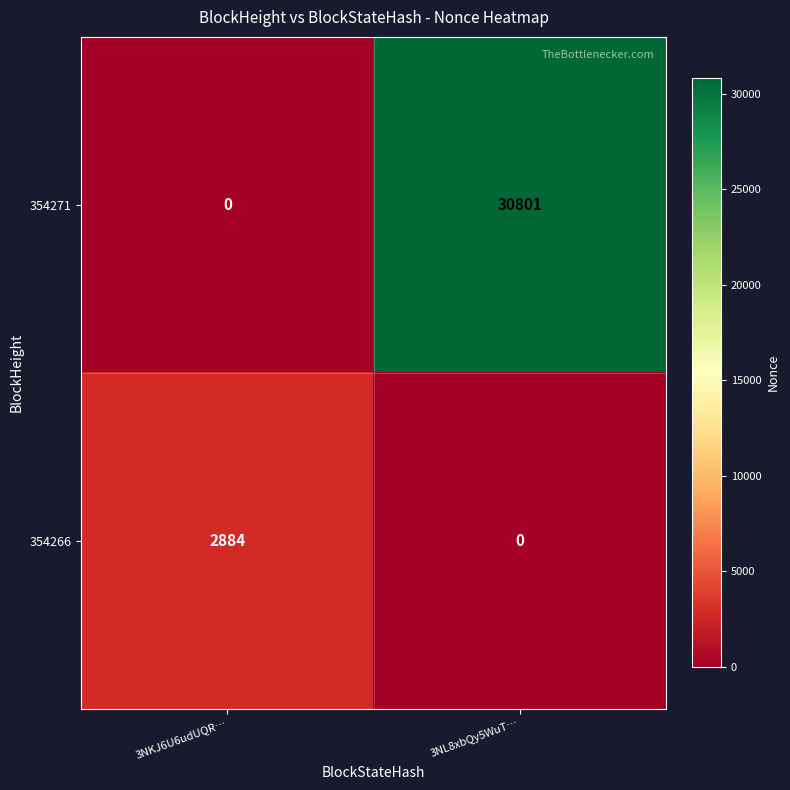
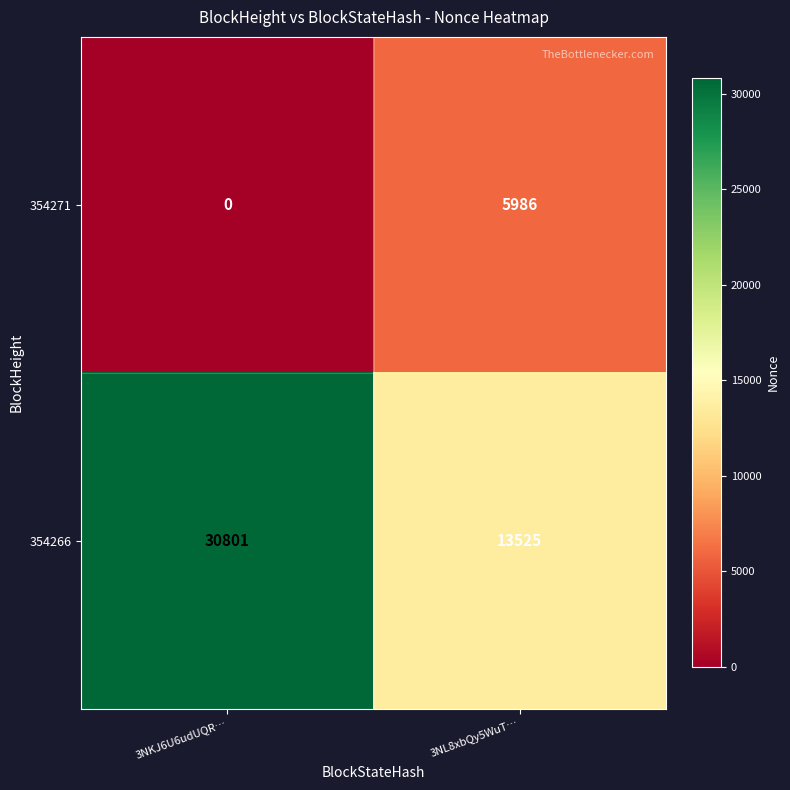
  {
    "354271": {
      "3NKJ6U6udUQR…": 0,
-     "3NL8xbQy5WuT…": 30801
+     "3NL8xbQy5WuT…": 5986
    },
    "354266": {
-     "3NKJ6U6udUQR…": 2884,
-     "3NL8xbQy5WuT…": 0
+     "3NKJ6U6udUQR…": 30801,
+     "3NL8xbQy5WuT…": 13525
    }
  }
